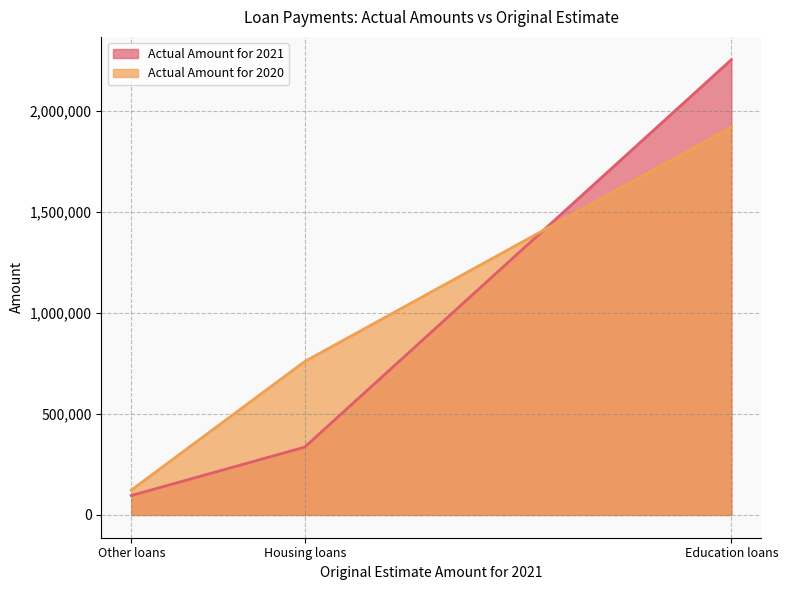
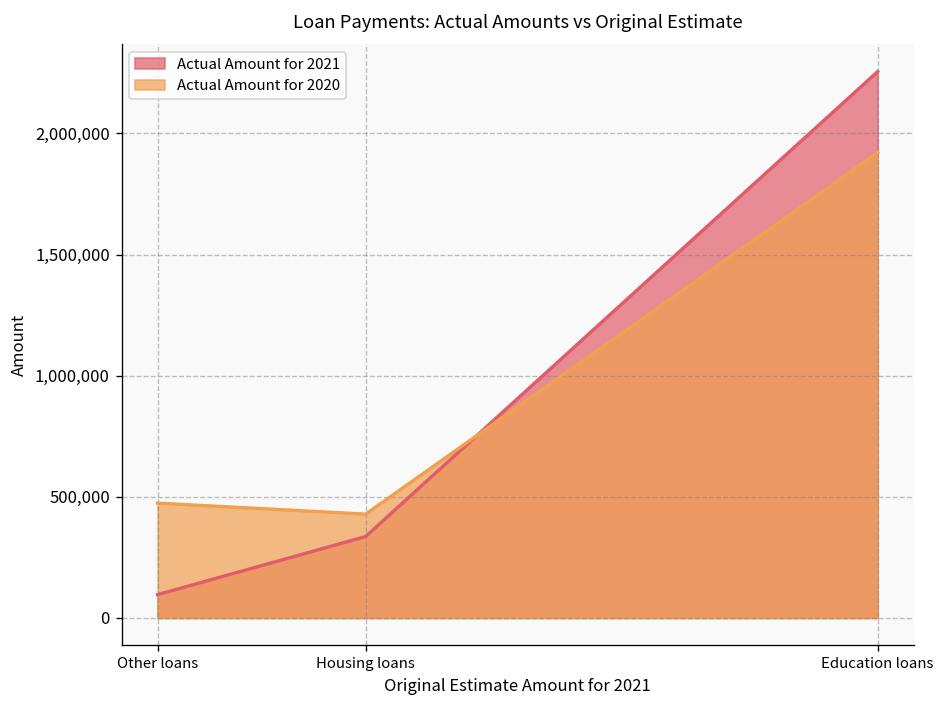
  {
    "Actual Amount for 2021": {
      "Other loans": "100,000",
      "Housing loans": "340,000",
      "Education loans": "2,250,000"
    },
    "Actual Amount for 2020": {
-     "Other loans": "120,000",
-     "Housing loans": "760,000",
+     "Other loans": "470,000",
+     "Housing loans": "430,000",
      "Education loans": "1,920,000"
    }
  }
